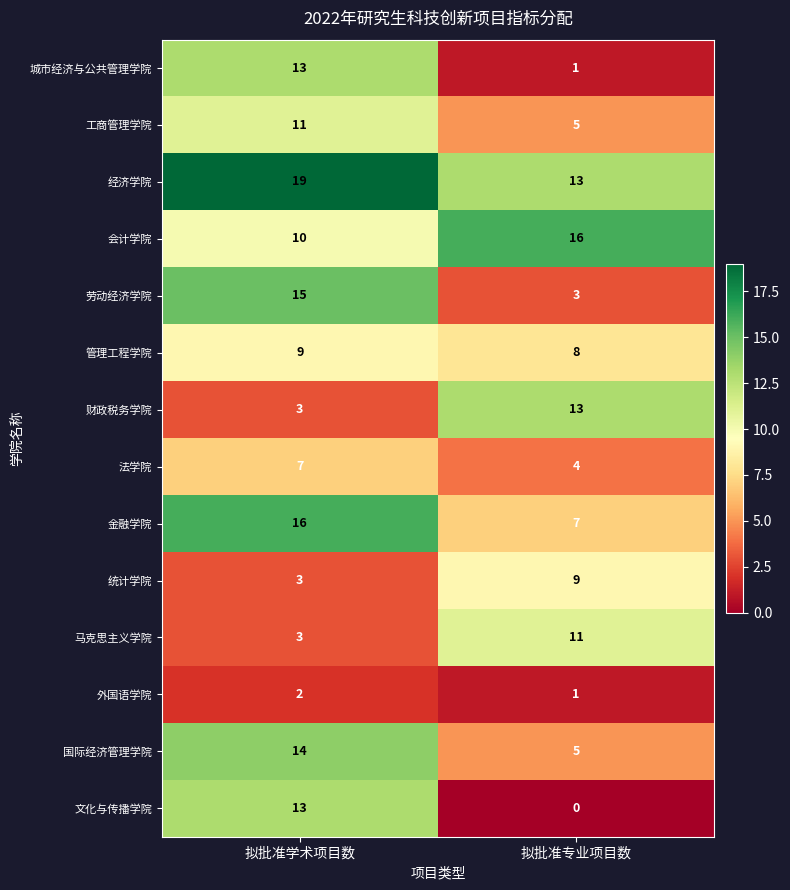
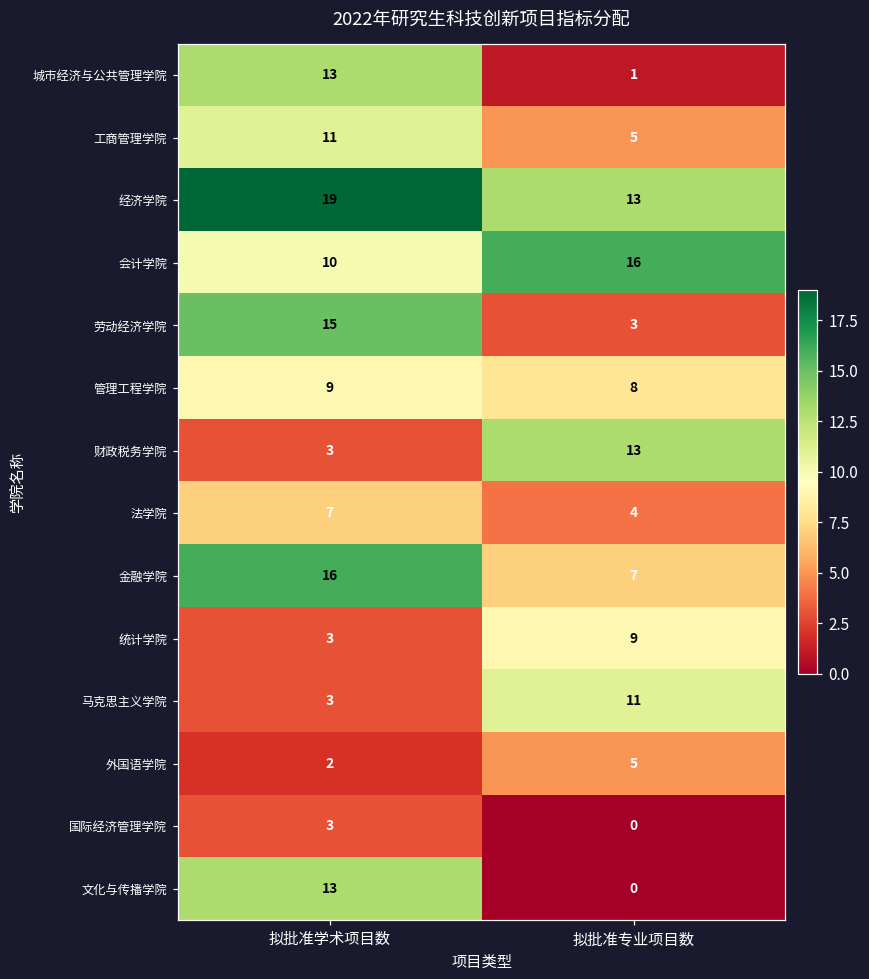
  {
    "城市经济与公共管理学院": {
      "拟批准学术项目数": 13,
      "拟批准专业项目数": 1
    },
    "工商管理学院": {
      "拟批准学术项目数": 11,
      "拟批准专业项目数": 5
    },
    "经济学院": {
      "拟批准学术项目数": 19,
      "拟批准专业项目数": 13
    },
    "会计学院": {
      "拟批准学术项目数": 10,
      "拟批准专业项目数": 16
    },
    "劳动经济学院": {
      "拟批准学术项目数": 15,
      "拟批准专业项目数": 3
    },
    "管理工程学院": {
      "拟批准学术项目数": 9,
      "拟批准专业项目数": 8
    },
    "财政税务学院": {
      "拟批准学术项目数": 3,
      "拟批准专业项目数": 13
    },
    "法学院": {
      "拟批准学术项目数": 7,
      "拟批准专业项目数": 4
    },
    "金融学院": {
      "拟批准学术项目数": 16,
      "拟批准专业项目数": 7
    },
    "统计学院": {
      "拟批准学术项目数": 3,
      "拟批准专业项目数": 9
    },
    "马克思主义学院": {
      "拟批准学术项目数": 3,
      "拟批准专业项目数": 11
    },
    "外国语学院": {
      "拟批准学术项目数": 2,
-     "拟批准专业项目数": 1
+     "拟批准专业项目数": 5
    },
    "国际经济管理学院": {
-     "拟批准学术项目数": 14,
-     "拟批准专业项目数": 5
+     "拟批准学术项目数": 3,
+     "拟批准专业项目数": 0
    },
    "文化与传播学院": {
      "拟批准学术项目数": 13,
      "拟批准专业项目数": 0
    }
  }
